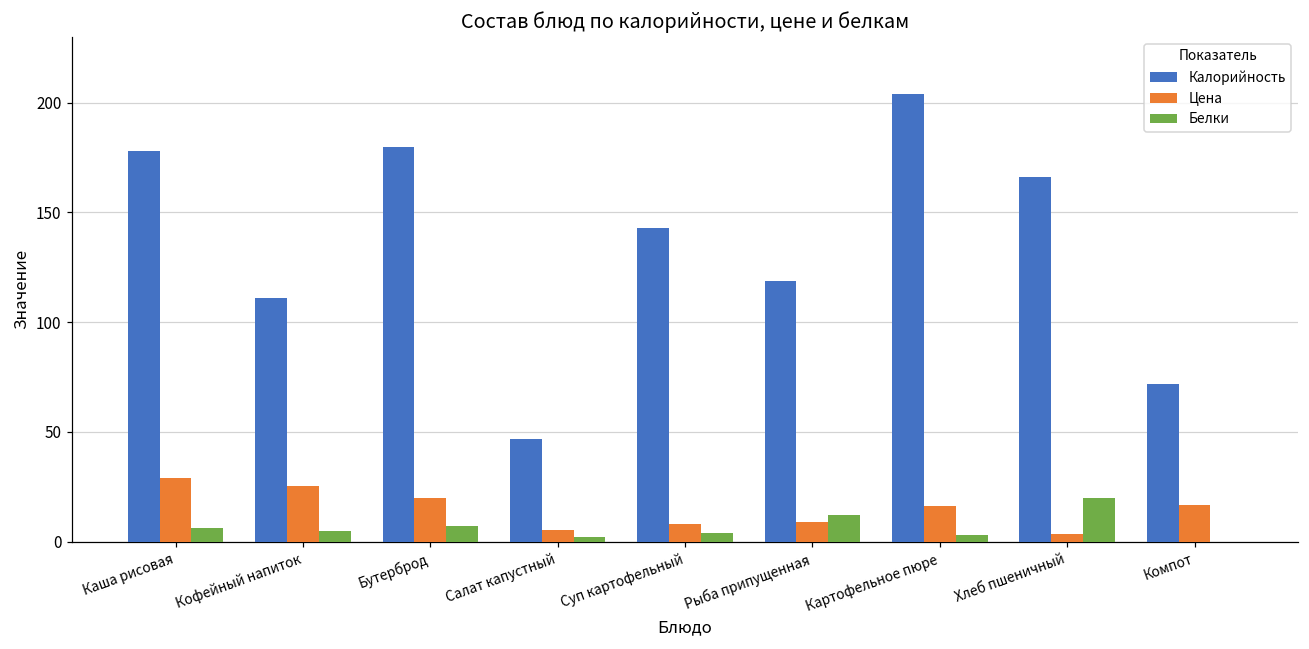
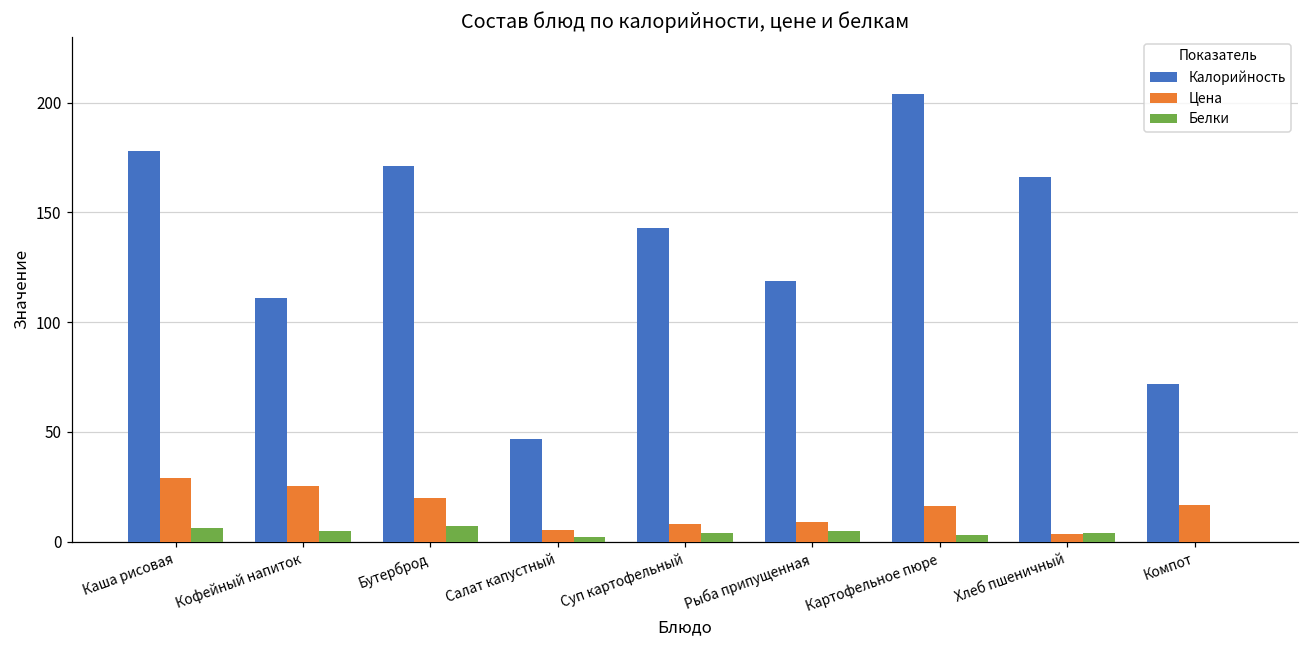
  {
    "Калорийность": {
      "Каша рисовая": 178,
      "Кофейный напиток": 111,
-     "Бутерброд": 180,
+     "Бутерброд": 171,
      "Салат капустный": 47,
      "Суп картофельный": 143,
      "Рыба припущенная": 119,
      "Картофельное пюре": 204,
      "Хлеб пшеничный": 166,
      "Компот": 72
    },
    "Цена": {
      "Каша рисовая": 29,
      "Кофейный напиток": 26,
      "Бутерброд": 20,
      "Салат капустный": 5,
      "Суп картофельный": 8,
      "Рыба припущенная": 9,
      "Картофельное пюре": 16,
      "Хлеб пшеничный": 4,
      "Компот": 17
    },
    "Белки": {
      "Каша рисовая": 6,
      "Кофейный напиток": 5,
      "Бутерброд": 7,
      "Салат капустный": 2,
      "Суп картофельный": 4,
-     "Рыба припущенная": 12,
+     "Рыба припущенная": 5,
      "Картофельное пюре": 3,
-     "Хлеб пшеничный": 20,
+     "Хлеб пшеничный": 4,
      "Компот": 0
    }
  }
